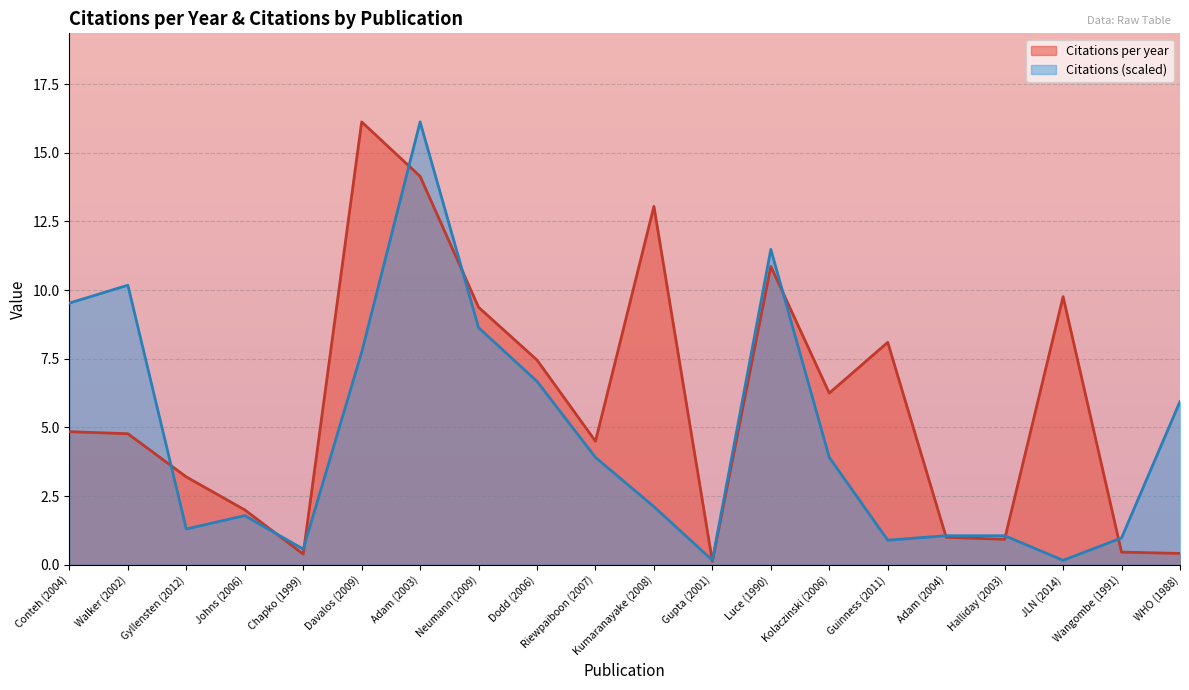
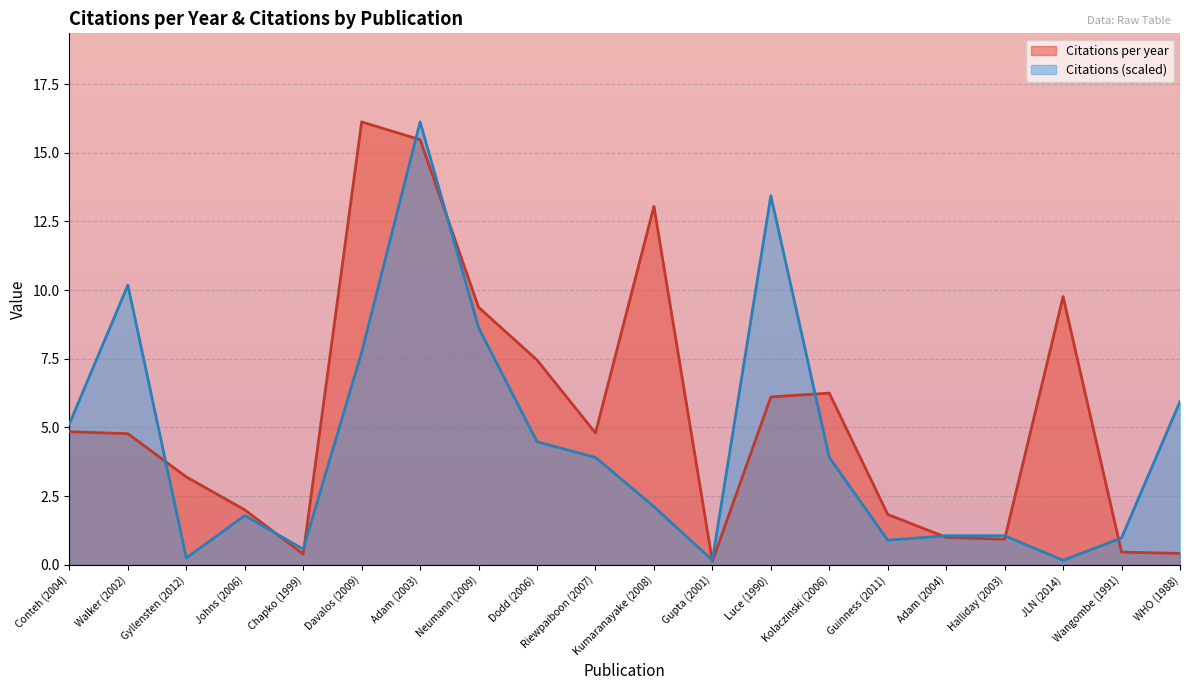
  {
    "Citations per year": {
      "Conteh (2004)": 4.8,
      "Walker (2002)": 4.8,
      "Gyllensten (2012)": 3.2,
      "Johns (2006)": 2.0,
      "Chapko (1999)": 0.4,
      "Davalos (2009)": 16.1,
-     "Adam (2003)": 14.1,
+     "Adam (2003)": 15.5,
      "Neumann (2009)": 9.4,
      "Dodd (2006)": 7.5,
-     "Riewpaiboon (2007)": 4.5,
+     "Riewpaiboon (2007)": 4.8,
      "Kumaranayake (2008)": 13.1,
-     "Luce (1990)": 10.9,
+     "Luce (1990)": 6.1,
      "Kolaczinski (2006)": 6.3,
-     "Guinness (2011)": 8.1,
+     "Guinness (2011)": 1.8,
      "Halliday (2003)": 0.9,
      "JLN (2014)": 9.8,
      "Wangombe (1991)": 0.5,
      "WHO (1988)": 0.4
    },
    "Citations (scaled)": {
-     "Conteh (2004)": 9.5,
+     "Conteh (2004)": 5.1,
      "Walker (2002)": 10.2,
-     "Gyllensten (2012)": 1.3,
+     "Gyllensten (2012)": 0.2,
      "Johns (2006)": 1.8,
      "Chapko (1999)": 0.6,
      "Davalos (2009)": 7.7,
      "Adam (2003)": 16.1,
      "Neumann (2009)": 8.6,
-     "Dodd (2006)": 6.7,
+     "Dodd (2006)": 4.5,
      "Riewpaiboon (2007)": 3.9,
      "Kumaranayake (2008)": 2.1,
-     "Luce (1990)": 11.5,
+     "Luce (1990)": 13.4,
      "Kolaczinski (2006)": 3.9,
      "Guinness (2011)": 0.9,
      "Halliday (2003)": 1.1,
      "JLN (2014)": 0.2,
      "Wangombe (1991)": 1.0,
      "WHO (1988)": 5.9
    }
  }
